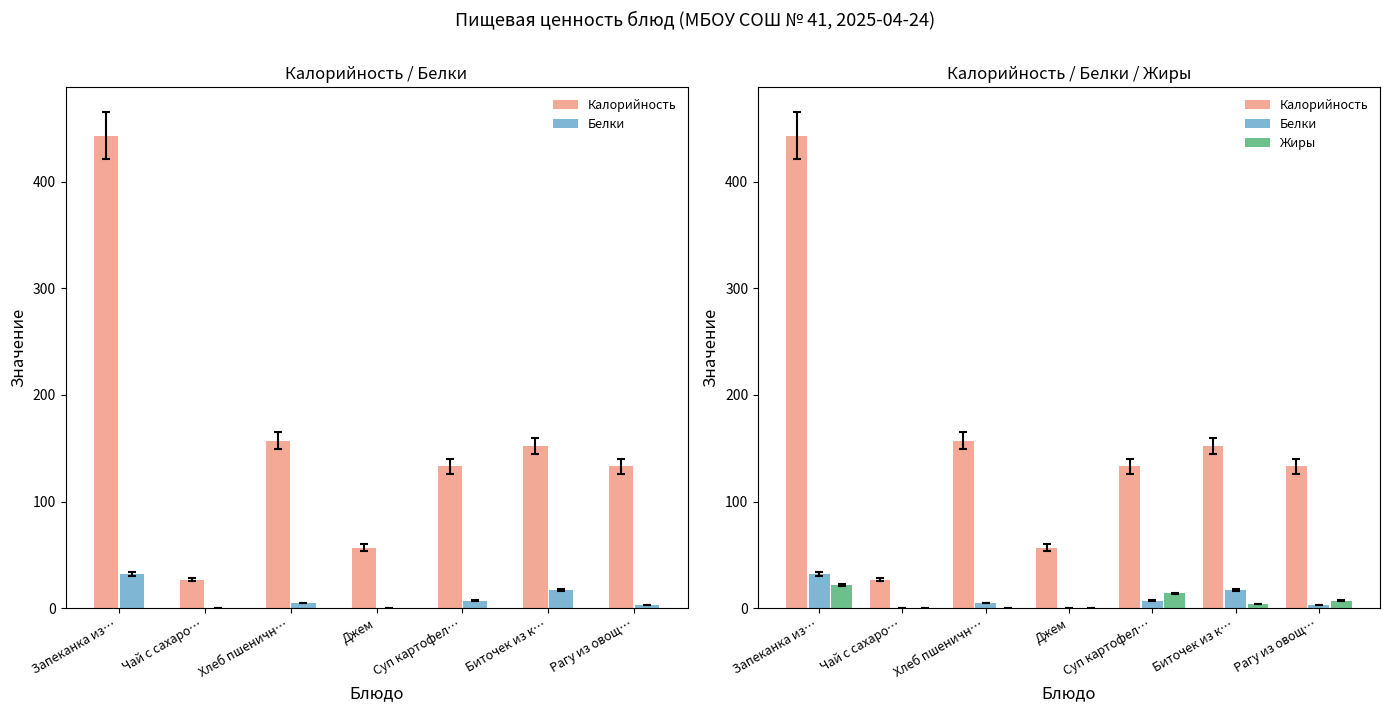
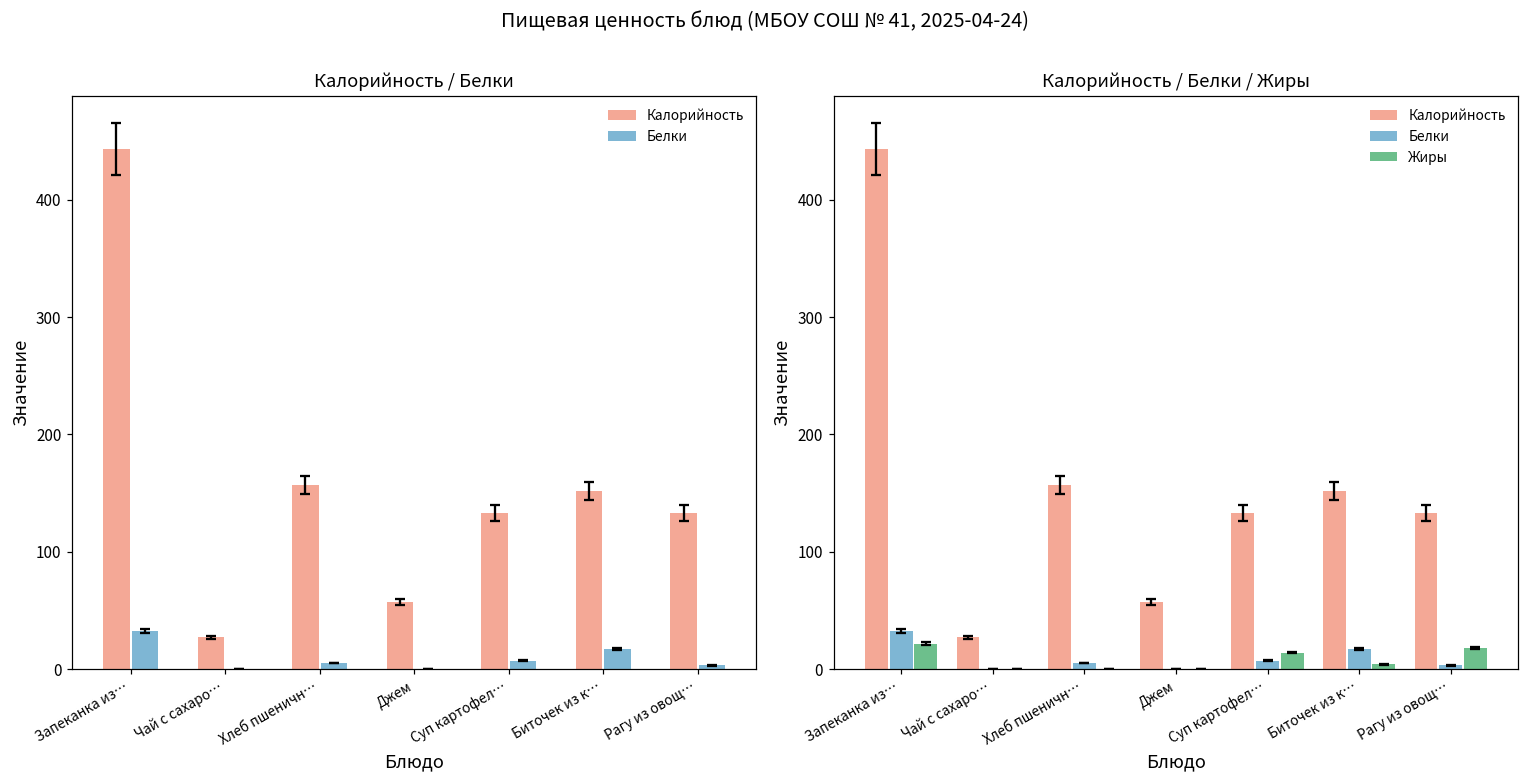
  {
    "Калорийность / Белки": {
      "Калорийность": {
        "Запеканка из…": 443,
        "Чай с сахаро…": 27,
        "Хлеб пшеничн…": 157,
        "Джем": 57,
        "Суп картофел…": 133,
        "Биточек из к…": 152,
        "Рагу из овощ…": 133
      },
      "Белки": {
        "Запеканка из…": 32,
        "Чай с сахаро…": 0,
        "Хлеб пшеничн…": 5,
        "Джем": 0,
        "Суп картофел…": 7,
        "Биточек из к…": 17,
        "Рагу из овощ…": 3
      }
    },
    "Калорийность / Белки / Жиры": {
      "Калорийность": {
        "Запеканка из…": 443,
        "Чай с сахаро…": 27,
        "Хлеб пшеничн…": 157,
        "Джем": 57,
        "Суп картофел…": 133,
        "Биточек из к…": 152,
        "Рагу из овощ…": 133
      },
      "Белки": {
        "Запеканка из…": 32,
        "Чай с сахаро…": 0,
        "Хлеб пшеничн…": 5,
        "Джем": 0,
        "Суп картофел…": 7,
        "Биточек из к…": 17,
        "Рагу из овощ…": 3
      },
      "Жиры": {
        "Запеканка из…": 22,
        "Чай с сахаро…": 0,
        "Хлеб пшеничн…": 0,
        "Джем": 0,
        "Суп картофел…": 14,
        "Биточек из к…": 4,
-       "Рагу из овощ…": 7
+       "Рагу из овощ…": 18
      }
    }
  }
